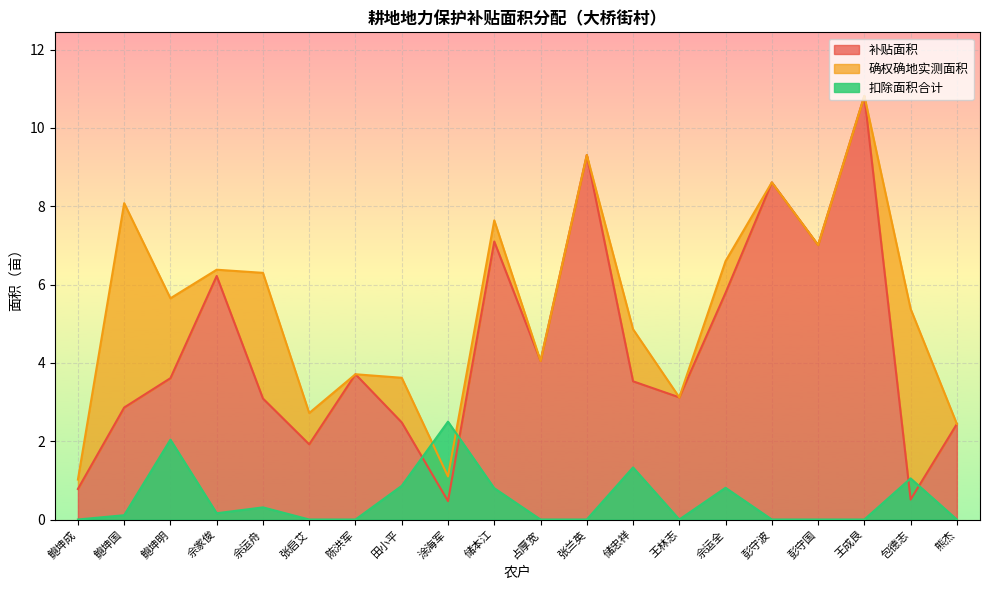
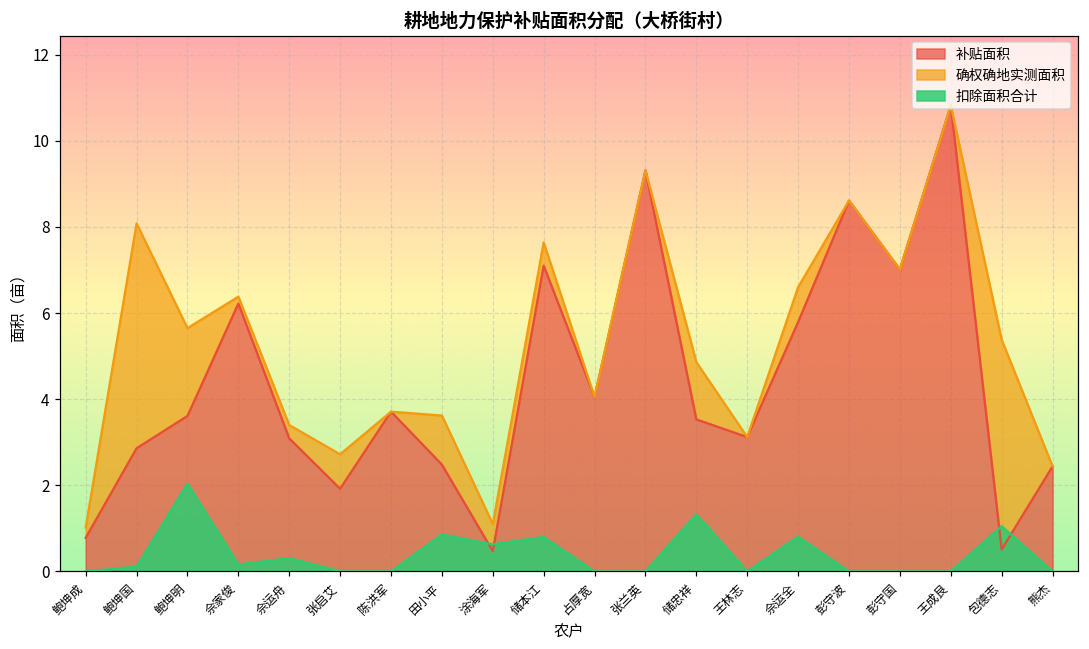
  {
    "补贴面积": {
      "鲍坤成": 0.8,
      "鲍坤国": 2.9,
      "鲍坤明": 3.6,
      "佘家俊": 6.2,
      "佘运舟": 3.1,
      "张启艾": 1.9,
      "田小平": 2.5,
      "涂海军": 0.5,
      "储本江": 7.1,
      "储忠祥": 3.5,
      "佘运全": 5.8,
      "包德志": 0.5
    },
    "确权确地实测面积": {
      "鲍坤成": 1.0,
      "鲍坤国": 8.1,
      "鲍坤明": 5.7,
      "佘家俊": 6.4,
-     "佘运舟": 6.3,
+     "佘运舟": 3.4,
      "张启艾": 2.7,
      "田小平": 3.6,
      "涂海军": 1.1,
      "储本江": 7.6,
      "储忠祥": 4.9,
      "佘运全": 6.6,
      "包德志": 5.4
    },
    "扣除面积合计": {
      "鲍坤成": 0.0,
      "鲍坤国": 0.1,
      "鲍坤明": 2.0,
      "佘家俊": 0.2,
      "佘运舟": 0.3,
      "张启艾": 0.0,
      "陈洪军": 0.0,
      "田小平": 0.9,
-     "涂海军": 2.5,
+     "涂海军": 0.6,
      "储本江": 0.8,
      "占厚宽": 0.0,
      "张兰英": 0.0,
      "储忠祥": 1.3,
      "王林志": 0.0,
      "佘运全": 0.8,
      "彭守波": 0.0,
      "彭守国": 0.0,
      "王成艮": 0.0,
      "包德志": 1.1,
      "熊杰": 0.0
    }
  }
